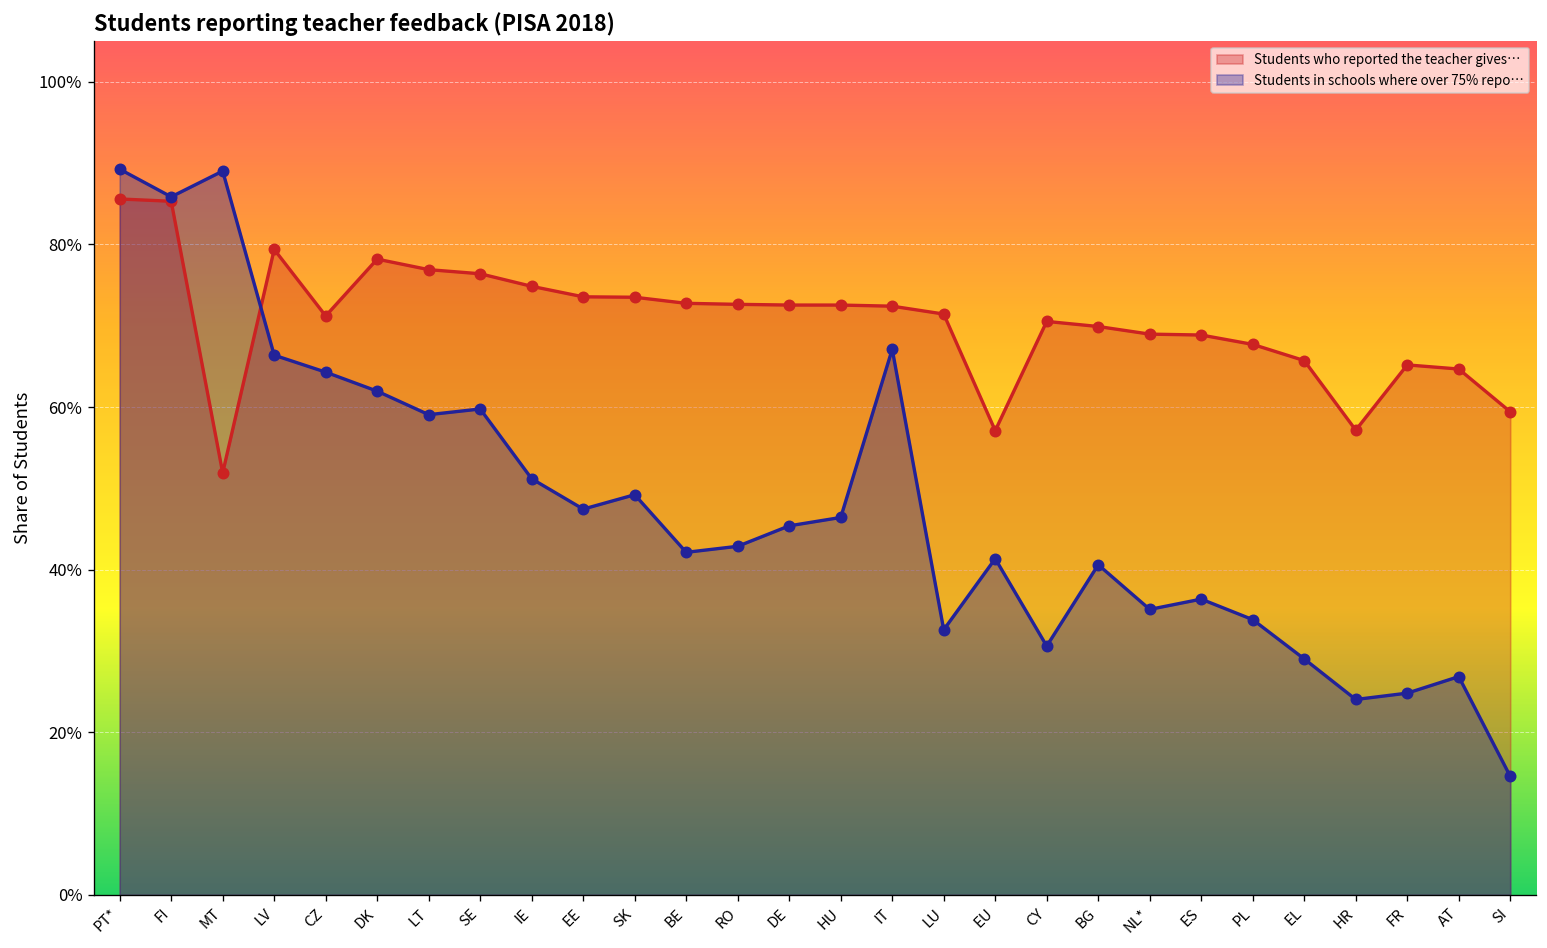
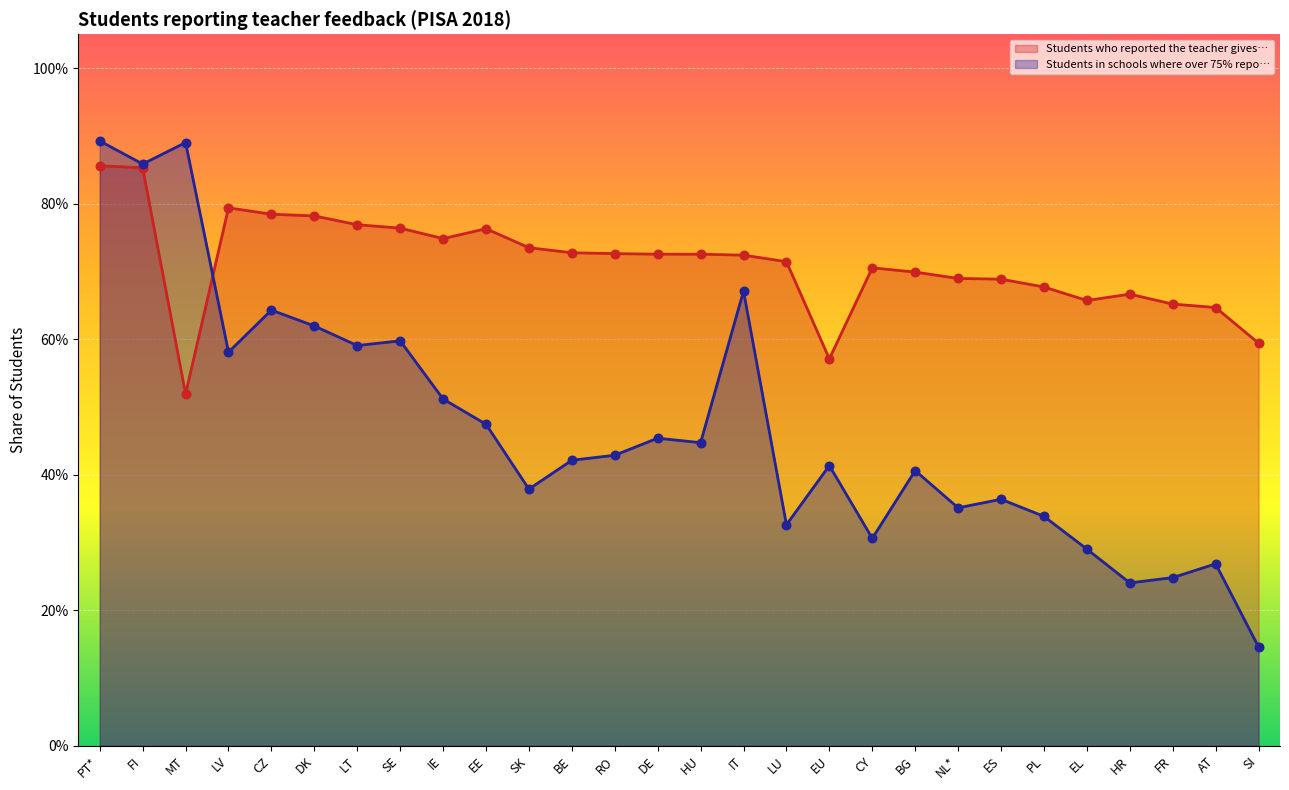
  {
    "Students who reported the teacher gives…": {
      "PT*": "86%",
      "FI": "85%",
      "MT": "52%",
      "LV": "79%",
-     "CZ": "71%",
+     "CZ": "78%",
      "DK": "78%",
      "LT": "77%",
      "SE": "76%",
      "IE": "75%",
-     "EE": "74%",
+     "EE": "76%",
      "SK": "74%",
      "BE": "73%",
      "RO": "73%",
      "DE": "73%",
      "HU": "73%",
      "IT": "72%",
      "LU": "71%",
      "EU": "57%",
      "CY": "71%",
      "BG": "70%",
      "NL*": "69%",
      "ES": "69%",
      "PL": "68%",
      "EL": "66%",
-     "HR": "57%",
+     "HR": "67%",
      "FR": "65%",
      "AT": "65%",
      "SI": "59%"
    },
    "Students in schools where over 75% repo…": {
      "PT*": "89%",
      "FI": "86%",
      "MT": "89%",
-     "LV": "66%",
+     "LV": "58%",
      "CZ": "64%",
      "DK": "62%",
      "LT": "59%",
      "SE": "60%",
      "IE": "51%",
      "EE": "47%",
-     "SK": "49%",
+     "SK": "38%",
      "BE": "42%",
      "RO": "43%",
      "DE": "45%",
-     "HU": "46%",
+     "HU": "45%",
      "IT": "67%",
      "LU": "33%",
      "EU": "41%",
      "CY": "31%",
      "BG": "41%",
      "NL*": "35%",
      "ES": "36%",
      "PL": "34%",
      "EL": "29%",
      "HR": "24%",
      "FR": "25%",
      "AT": "27%",
      "SI": "15%"
    }
  }
